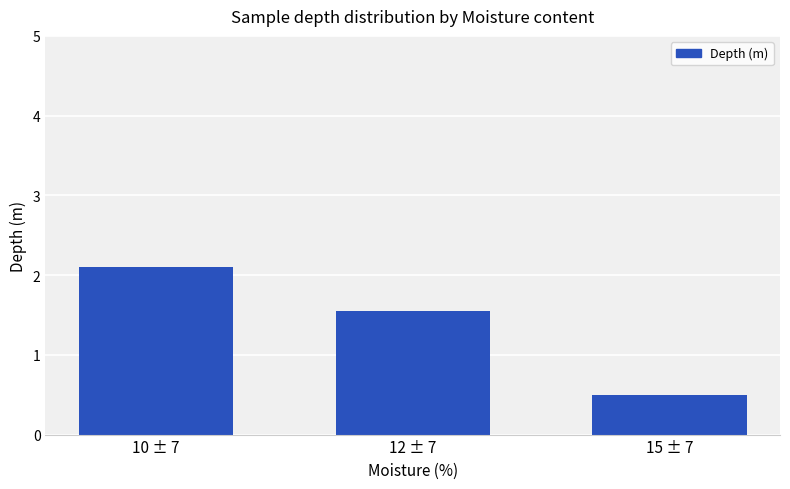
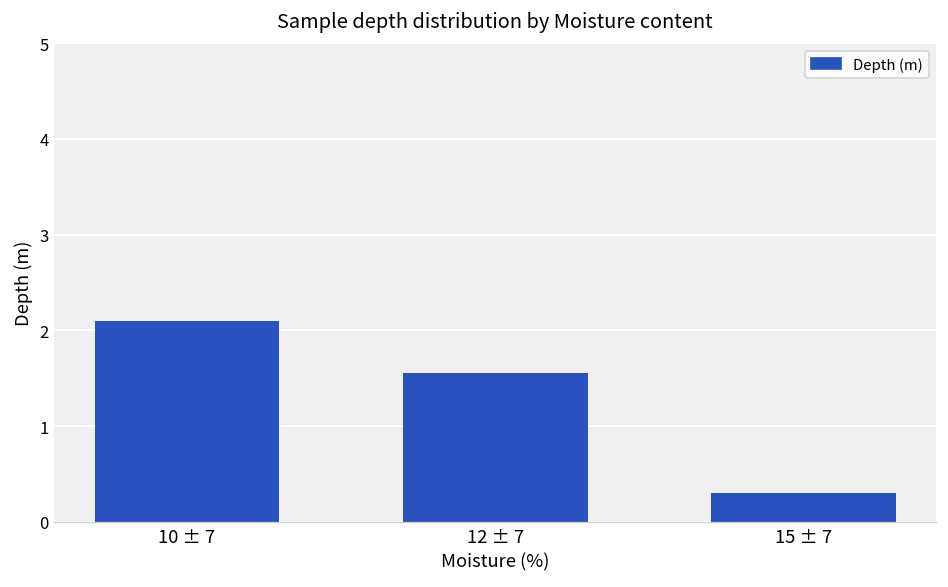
  {
    "10 ± 7": 2.1,
    "12 ± 7": 1.6,
-   "15 ± 7": 0.5
+   "15 ± 7": 0.3
  }
